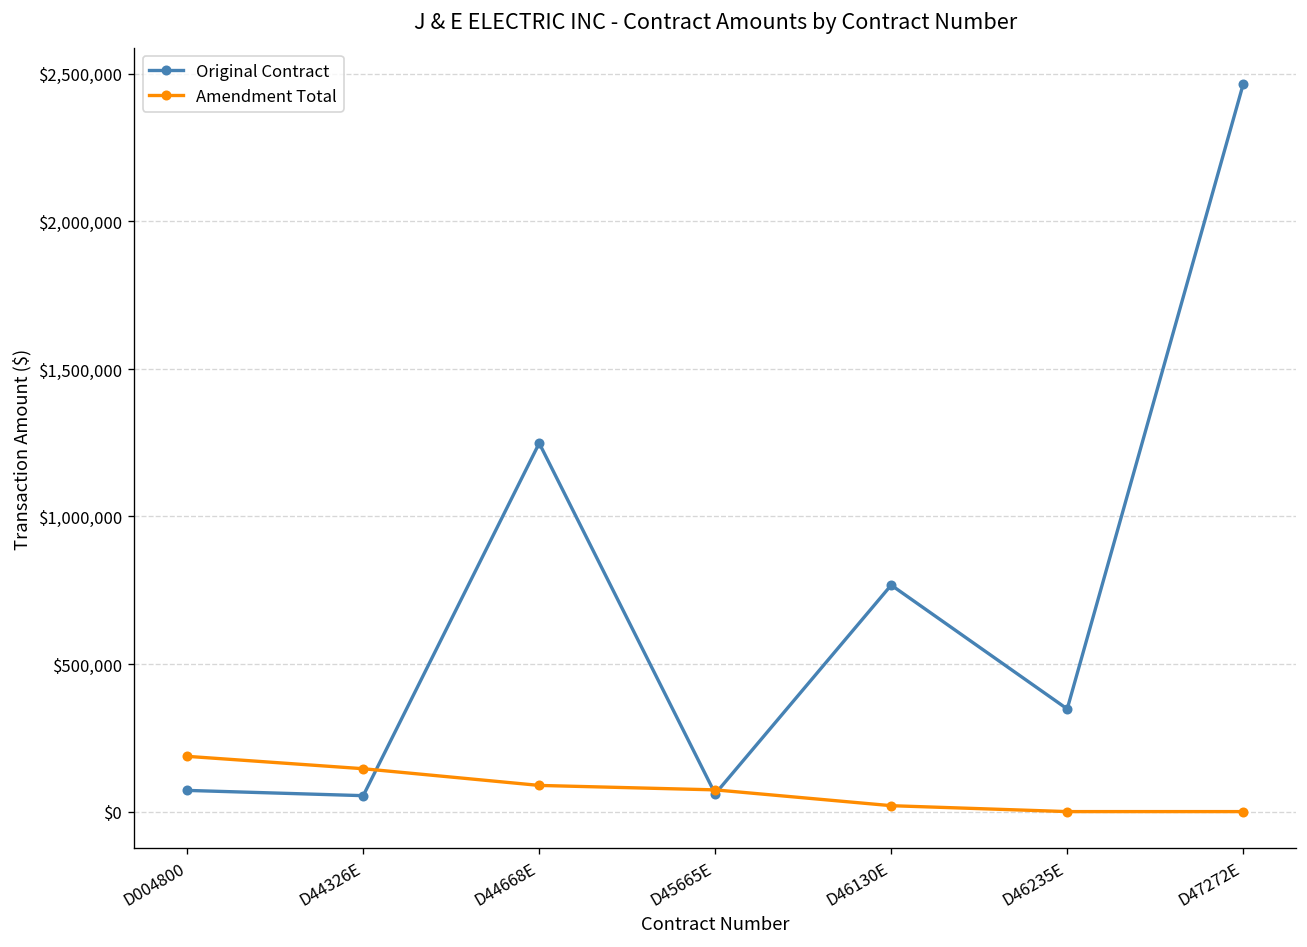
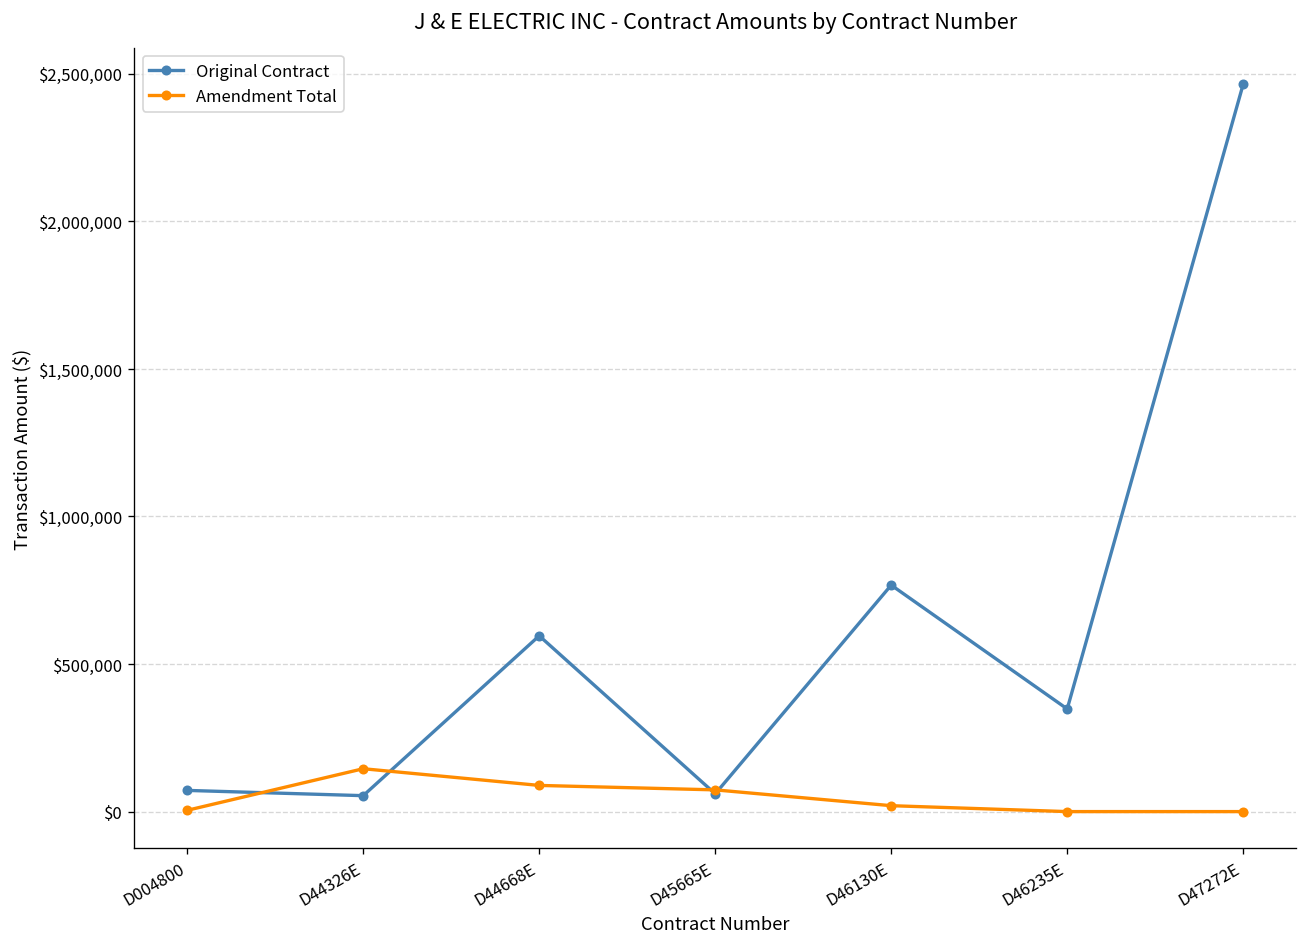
  {
    "Original Contract": {
      "D004800": "$70,000",
      "D44326E": "$50,000",
-     "D44668E": "$1,250,000",
+     "D44668E": "$600,000",
      "D45665E": "$60,000",
      "D46130E": "$770,000",
      "D46235E": "$350,000",
      "D47272E": "$2,470,000"
    },
    "Amendment Total": {
-     "D004800": "$190,000",
+     "D004800": "$0",
      "D44326E": "$150,000",
      "D44668E": "$90,000",
      "D45665E": "$70,000",
      "D46130E": "$20,000",
      "D46235E": "$0",
      "D47272E": "$0"
    }
  }
